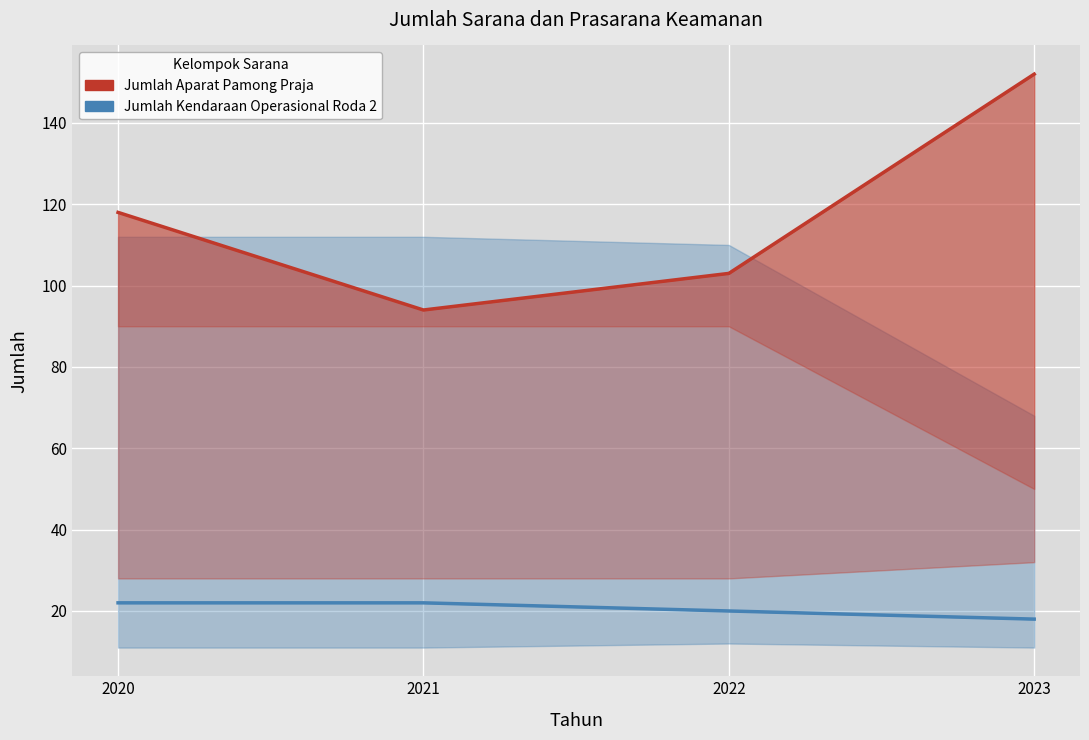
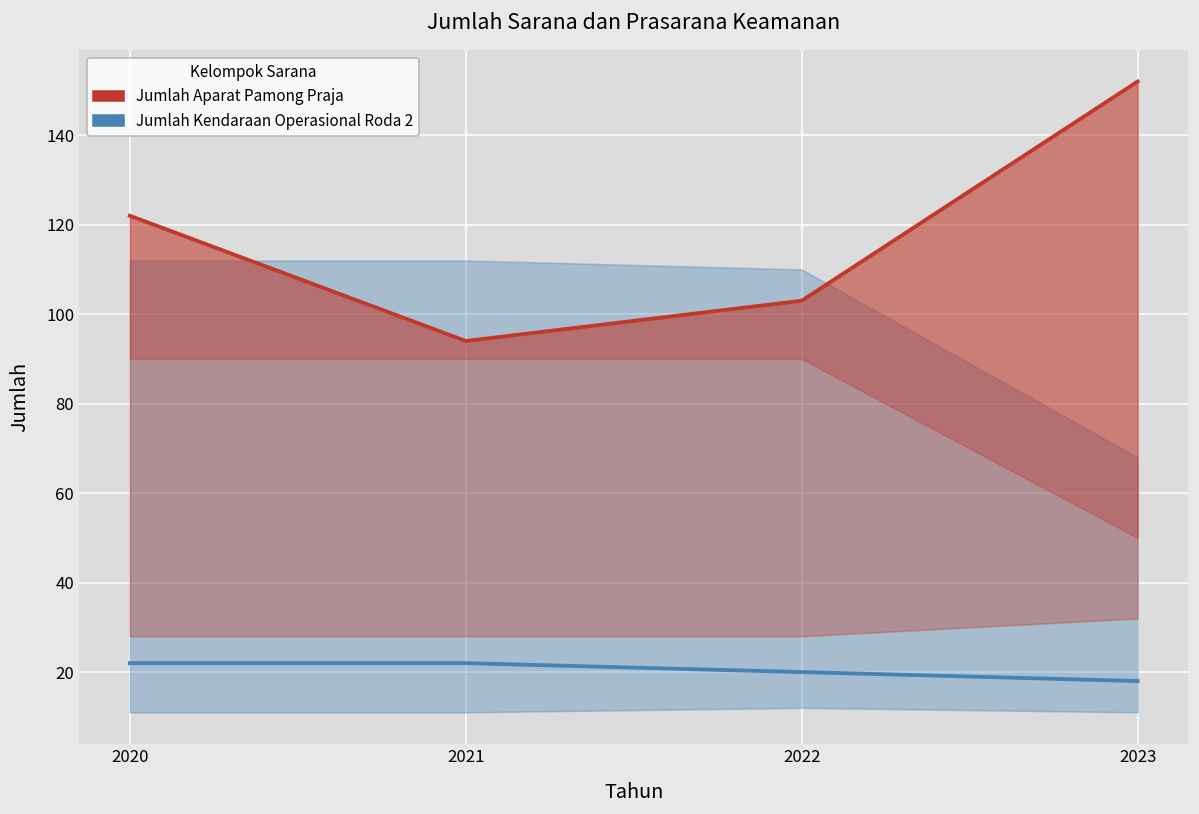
  {
    "Jumlah Aparat Pamong Praja": {
-     "2020": 118,
+     "2020": 122,
      "2021": 94,
      "2022": 103,
      "2023": 152
    }
  }
